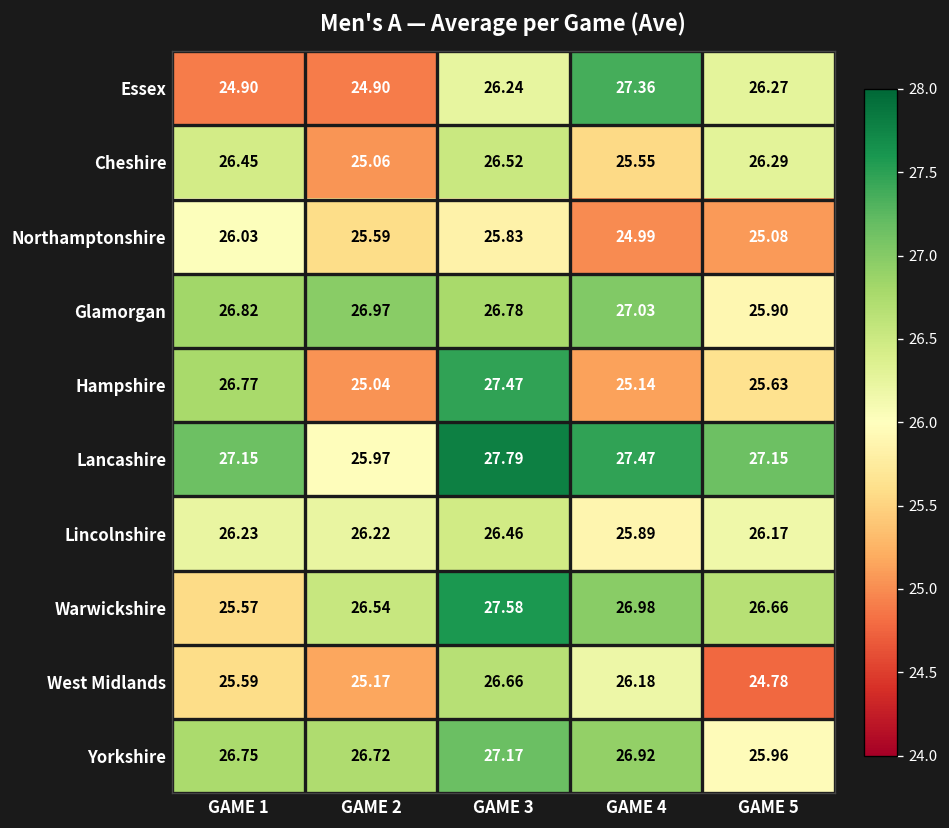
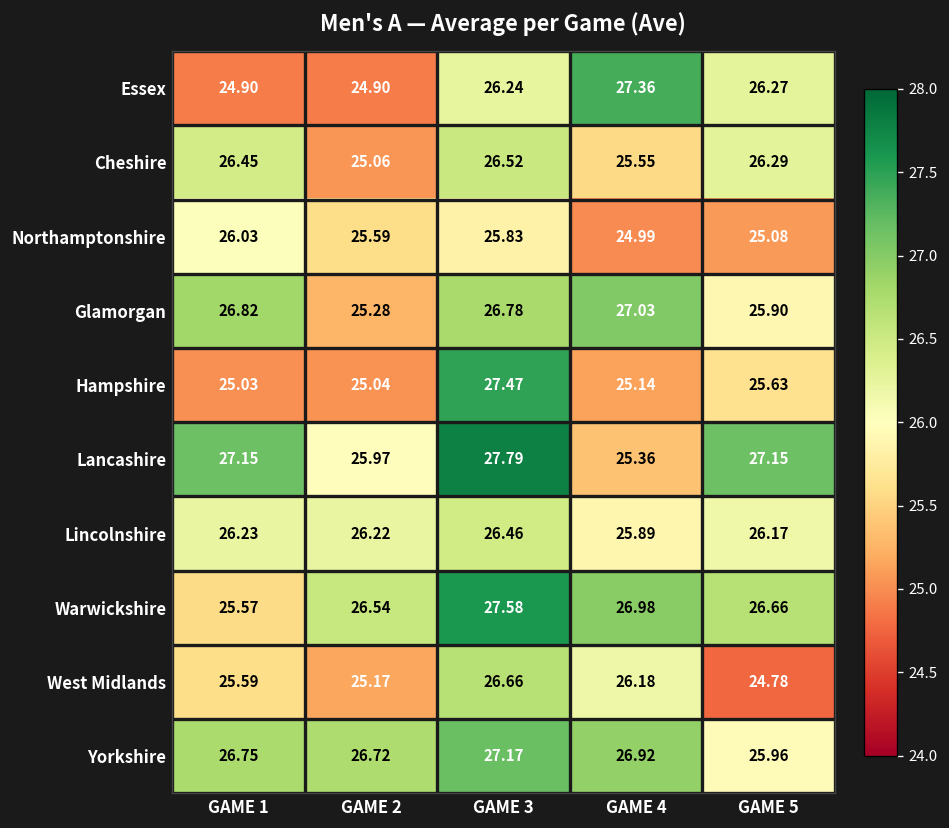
  {
    "Essex": {
      "GAME 1": 24.90,
      "GAME 2": 24.90,
      "GAME 3": 26.24,
      "GAME 4": 27.36,
      "GAME 5": 26.27
    },
    "Cheshire": {
      "GAME 1": 26.45,
      "GAME 2": 25.06,
      "GAME 3": 26.52,
      "GAME 4": 25.55,
      "GAME 5": 26.29
    },
    "Northamptonshire": {
      "GAME 1": 26.03,
      "GAME 2": 25.59,
      "GAME 3": 25.83,
      "GAME 4": 24.99,
      "GAME 5": 25.08
    },
    "Glamorgan": {
      "GAME 1": 26.82,
-     "GAME 2": 26.97,
+     "GAME 2": 25.28,
      "GAME 3": 26.78,
      "GAME 4": 27.03,
      "GAME 5": 25.90
    },
    "Hampshire": {
-     "GAME 1": 26.77,
+     "GAME 1": 25.03,
      "GAME 2": 25.04,
      "GAME 3": 27.47,
      "GAME 4": 25.14,
      "GAME 5": 25.63
    },
    "Lancashire": {
      "GAME 1": 27.15,
      "GAME 2": 25.97,
      "GAME 3": 27.79,
-     "GAME 4": 27.47,
+     "GAME 4": 25.36,
      "GAME 5": 27.15
    },
    "Lincolnshire": {
      "GAME 1": 26.23,
      "GAME 2": 26.22,
      "GAME 3": 26.46,
      "GAME 4": 25.89,
      "GAME 5": 26.17
    },
    "Warwickshire": {
      "GAME 1": 25.57,
      "GAME 2": 26.54,
      "GAME 3": 27.58,
      "GAME 4": 26.98,
      "GAME 5": 26.66
    },
    "West Midlands": {
      "GAME 1": 25.59,
      "GAME 2": 25.17,
      "GAME 3": 26.66,
      "GAME 4": 26.18,
      "GAME 5": 24.78
    },
    "Yorkshire": {
      "GAME 1": 26.75,
      "GAME 2": 26.72,
      "GAME 3": 27.17,
      "GAME 4": 26.92,
      "GAME 5": 25.96
    }
  }
